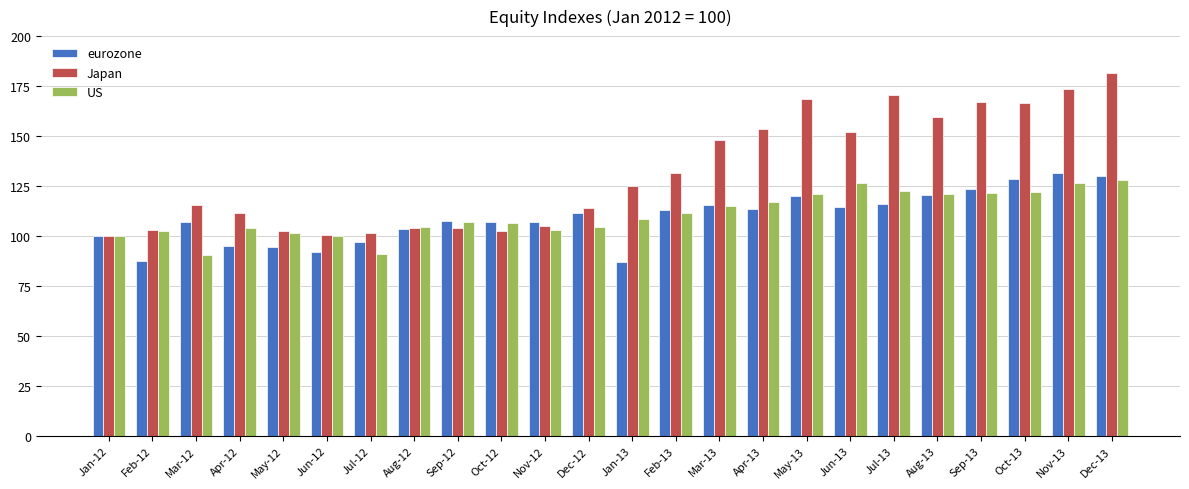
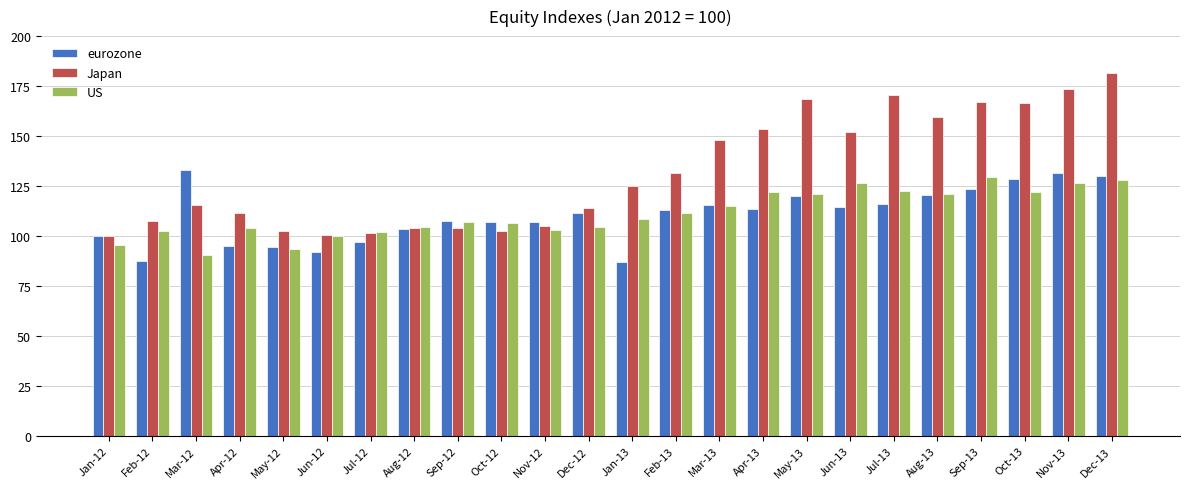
  {
    "eurozone": {
      "Jan-12": 100,
      "Feb-12": 87,
-     "Mar-12": 107,
+     "Mar-12": 133,
      "Apr-12": 95,
      "May-12": 94,
      "Jun-12": 92,
      "Jul-12": 97,
      "Aug-12": 104,
      "Sep-12": 108,
      "Oct-12": 107,
      "Nov-12": 107,
      "Dec-12": 112,
      "Jan-13": 87,
      "Feb-13": 113,
      "Mar-13": 116,
      "Apr-13": 114,
      "May-13": 120,
      "Jun-13": 114,
      "Jul-13": 116,
      "Aug-13": 121,
      "Sep-13": 123,
      "Oct-13": 128,
      "Nov-13": 132,
      "Dec-13": 130
    },
    "Japan": {
      "Jan-12": 100,
-     "Feb-12": 103,
+     "Feb-12": 107,
      "Mar-12": 116,
      "Apr-12": 112,
      "May-12": 103,
      "Jun-12": 100,
      "Jul-12": 102,
      "Aug-12": 104,
      "Sep-12": 104,
      "Oct-12": 102,
      "Nov-12": 105,
      "Dec-12": 114,
      "Jan-13": 125,
      "Feb-13": 132,
      "Mar-13": 148,
      "Apr-13": 153,
      "May-13": 169,
      "Jun-13": 152,
      "Jul-13": 170,
      "Aug-13": 159,
      "Sep-13": 167,
      "Oct-13": 166,
      "Nov-13": 173,
      "Dec-13": 182
    },
    "US": {
-     "Jan-12": 100,
+     "Jan-12": 95,
      "Feb-12": 103,
      "Mar-12": 90,
      "Apr-12": 104,
-     "May-12": 101,
+     "May-12": 94,
      "Jun-12": 100,
-     "Jul-12": 91,
+     "Jul-12": 102,
      "Aug-12": 105,
      "Sep-12": 107,
      "Oct-12": 107,
      "Nov-12": 103,
      "Dec-12": 105,
      "Jan-13": 108,
      "Feb-13": 111,
      "Mar-13": 115,
-     "Apr-13": 117,
+     "Apr-13": 122,
      "May-13": 121,
      "Jun-13": 127,
      "Jul-13": 123,
      "Aug-13": 121,
-     "Sep-13": 122,
+     "Sep-13": 130,
      "Oct-13": 122,
      "Nov-13": 126,
      "Dec-13": 128
    }
  }
